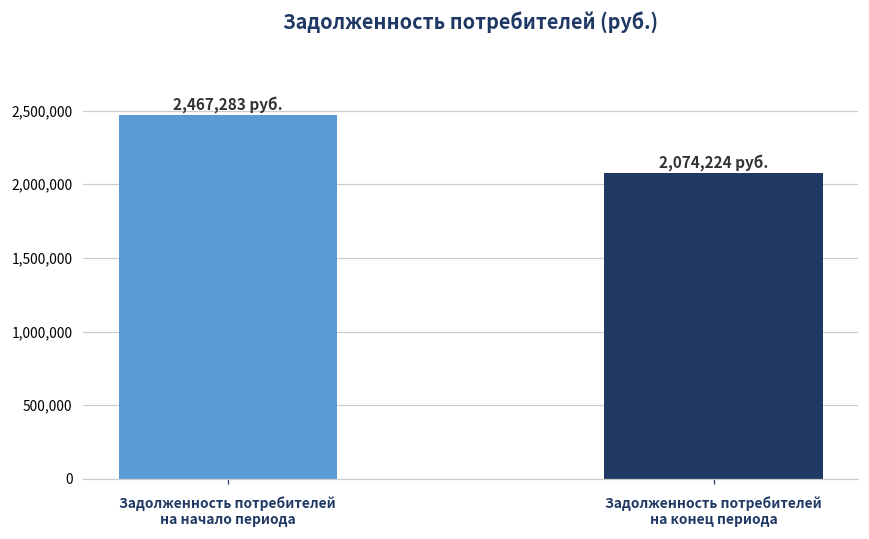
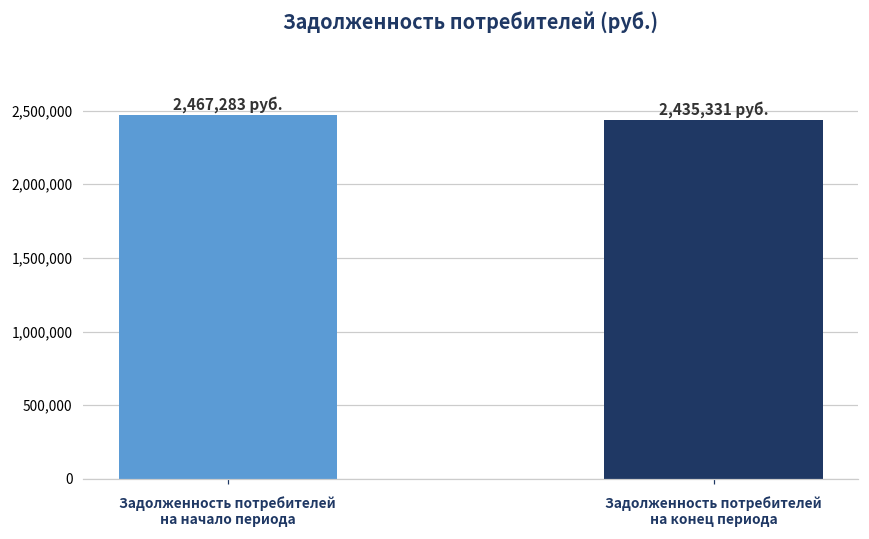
  {
    "Задолженность потребителей на начало периода": "2,467,283",
-   "Задолженность потребителей на конец периода": "2,074,224"
+   "Задолженность потребителей на конец периода": "2,435,331"
  }
